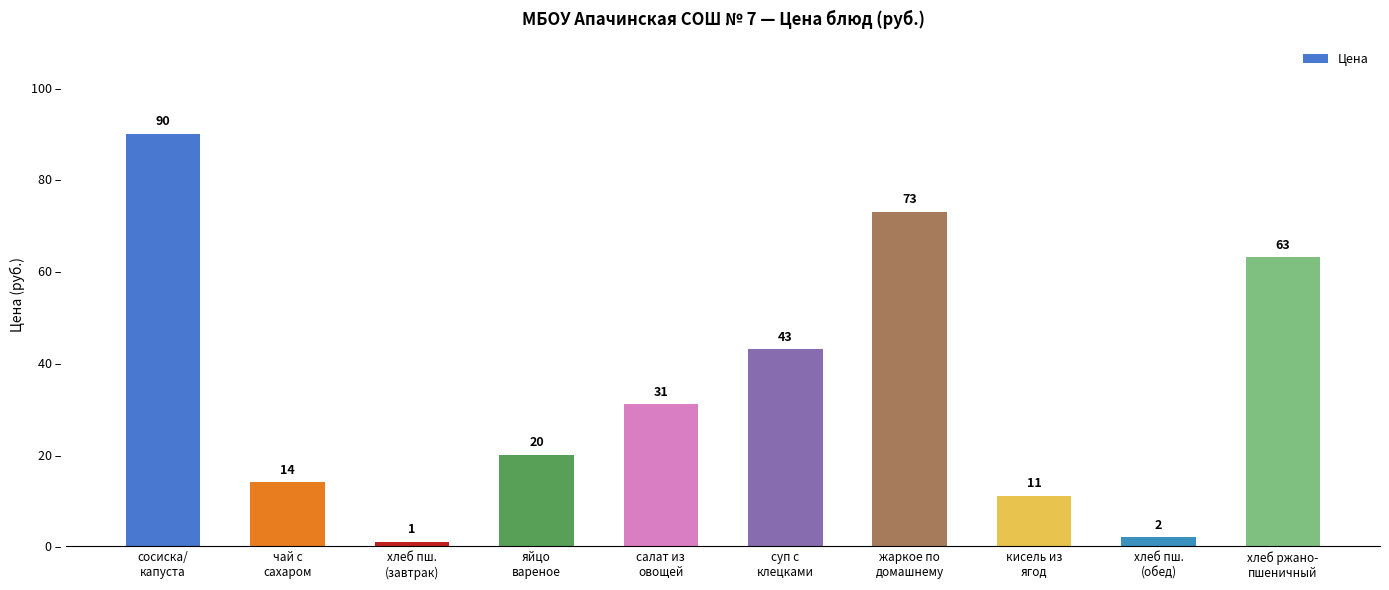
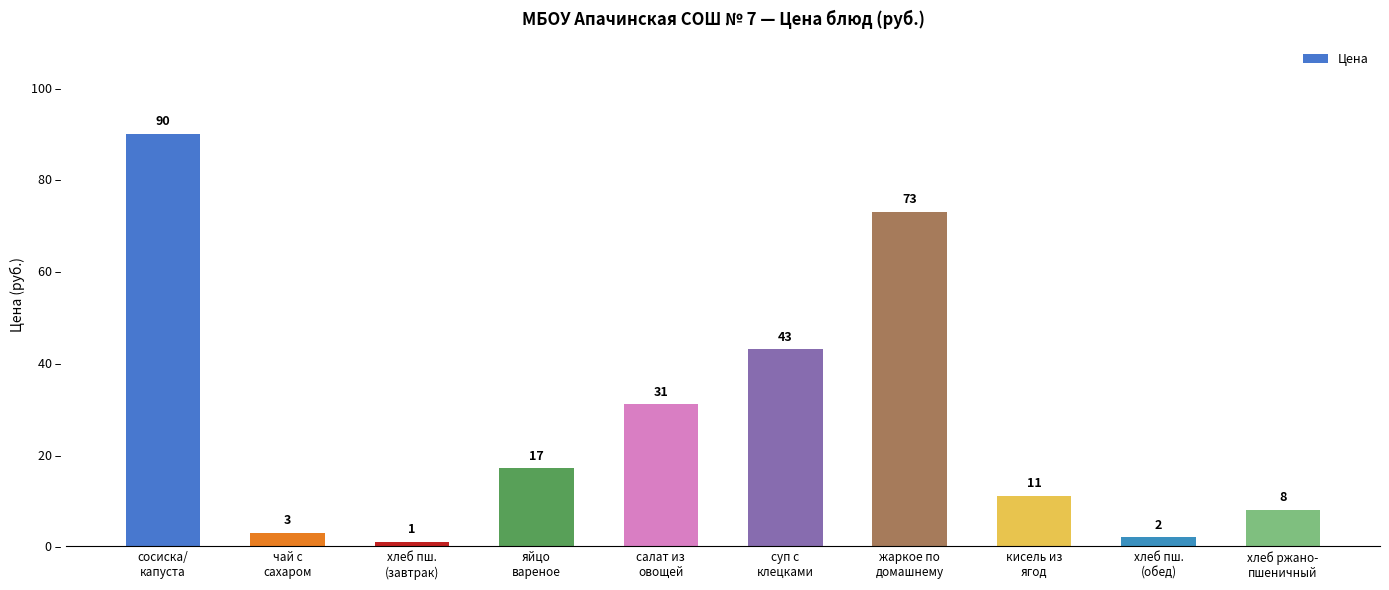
  {
    "сосиска/ капуста": 90,
-   "чай с сахаром": 14,
+   "чай с сахаром": 3,
    "хлеб пш. (завтрак)": 1,
-   "яйцо вареное": 20,
+   "яйцо вареное": 17,
    "салат из овощей": 31,
    "суп с клецками": 43,
    "жаркое по домашнему": 73,
    "кисель из ягод": 11,
    "хлеб пш. (обед)": 2,
-   "хлеб ржано- пшеничный": 63
+   "хлеб ржано- пшеничный": 8
  }
